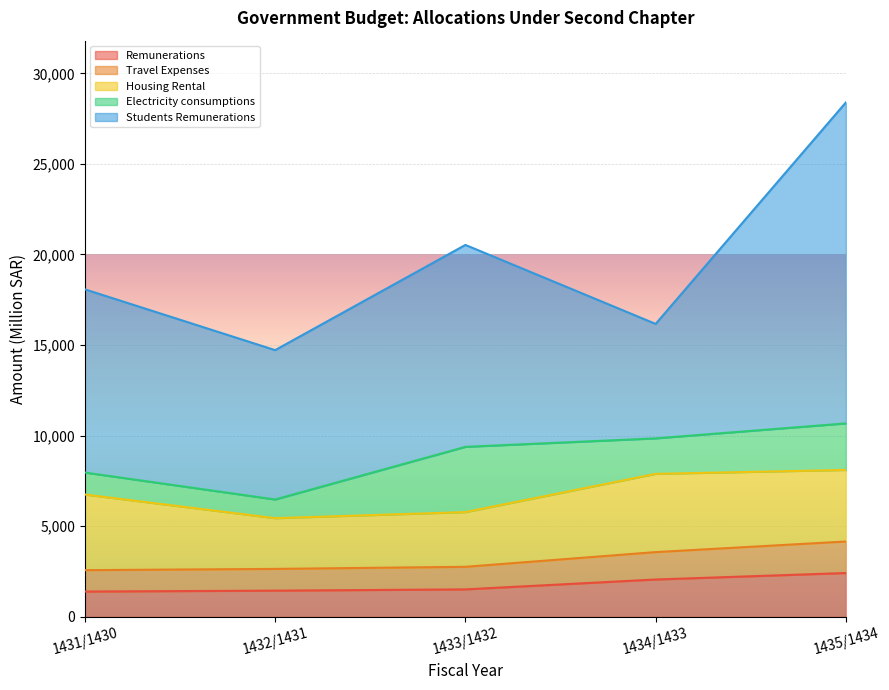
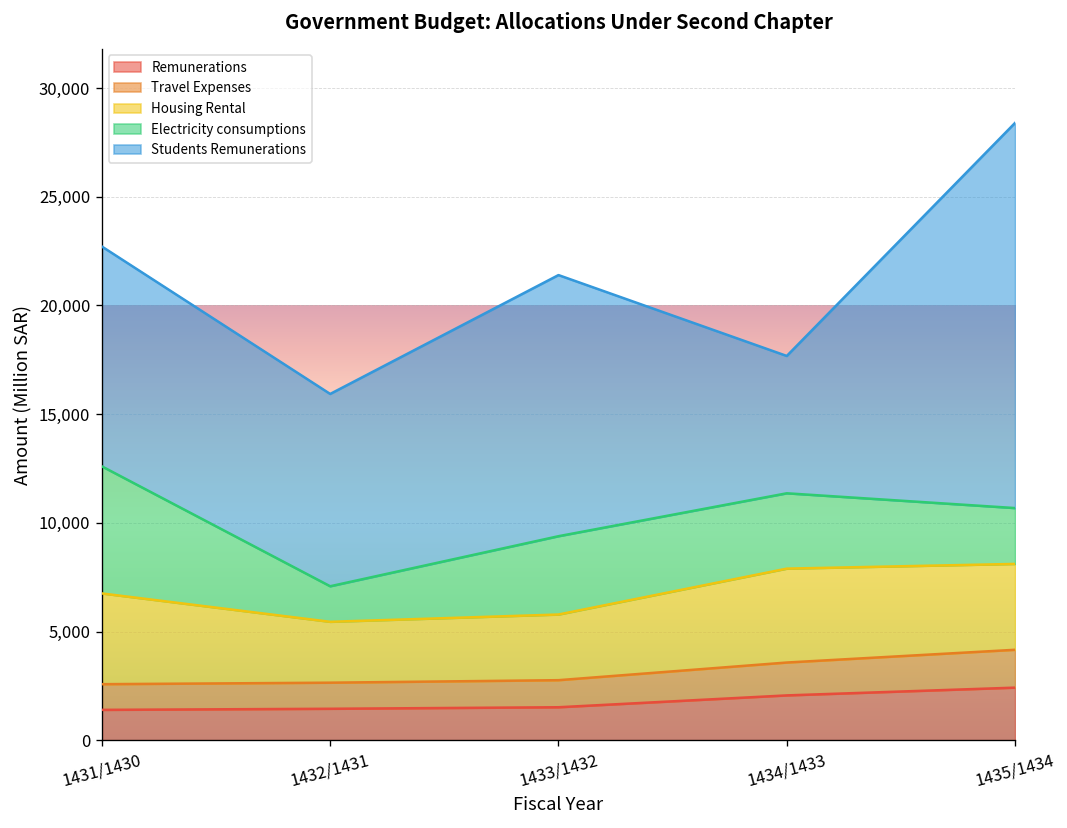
  {
    "Housing Rental": {
      "1431/1430": "4,200",
      "1432/1431": "2,800",
      "1433/1432": "3,000",
      "1434/1433": "4,300",
      "1435/1434": "3,900"
    },
    "Electricity consumptions": {
-     "1431/1430": "1,200",
-     "1432/1431": "1,000",
+     "1431/1430": "5,800",
+     "1432/1431": "1,600",
      "1433/1432": "3,600",
-     "1434/1433": "2,000",
+     "1434/1433": "3,500",
      "1435/1434": "2,600"
    },
    "Students Remunerations": {
      "1431/1430": "10,100",
-     "1432/1431": "8,200",
-     "1433/1432": "11,100",
+     "1432/1431": "8,800",
+     "1433/1432": "12,000",
      "1434/1433": "6,300",
      "1435/1434": "17,700"
    }
  }
